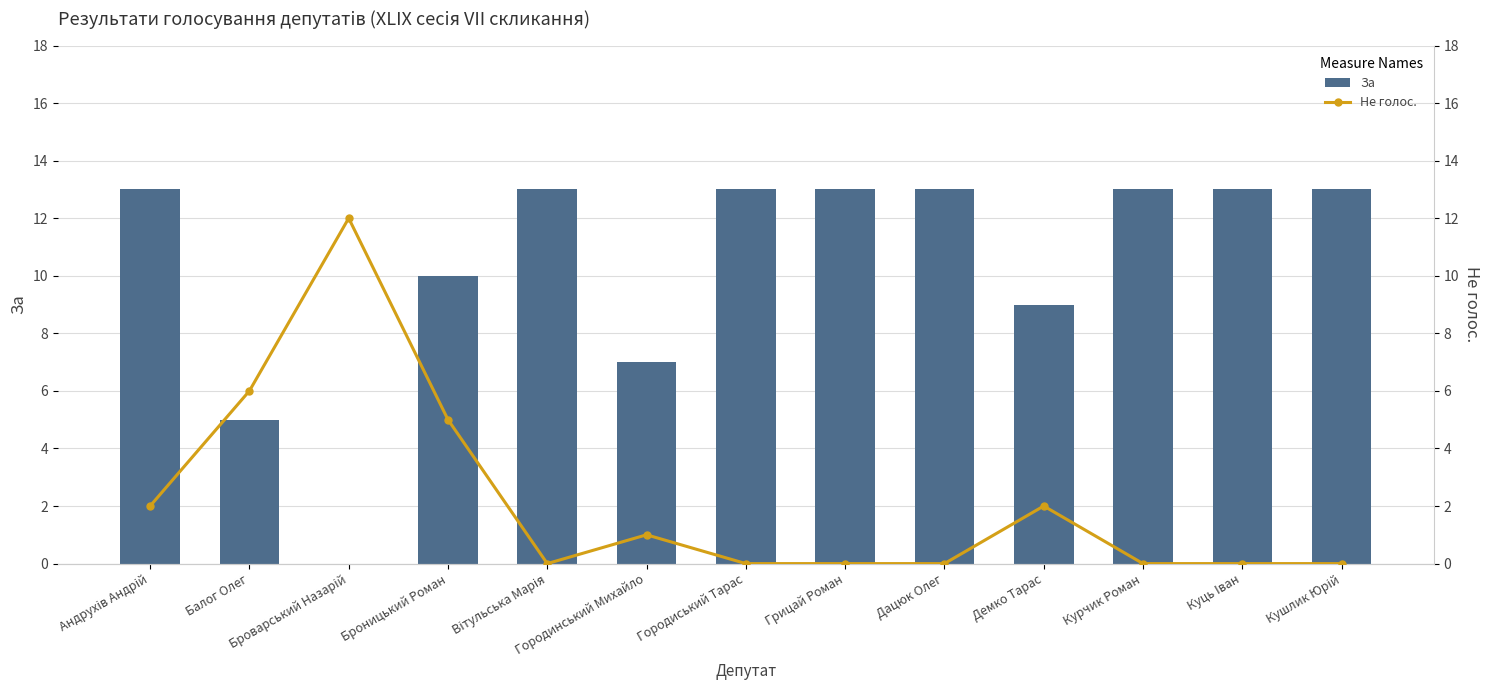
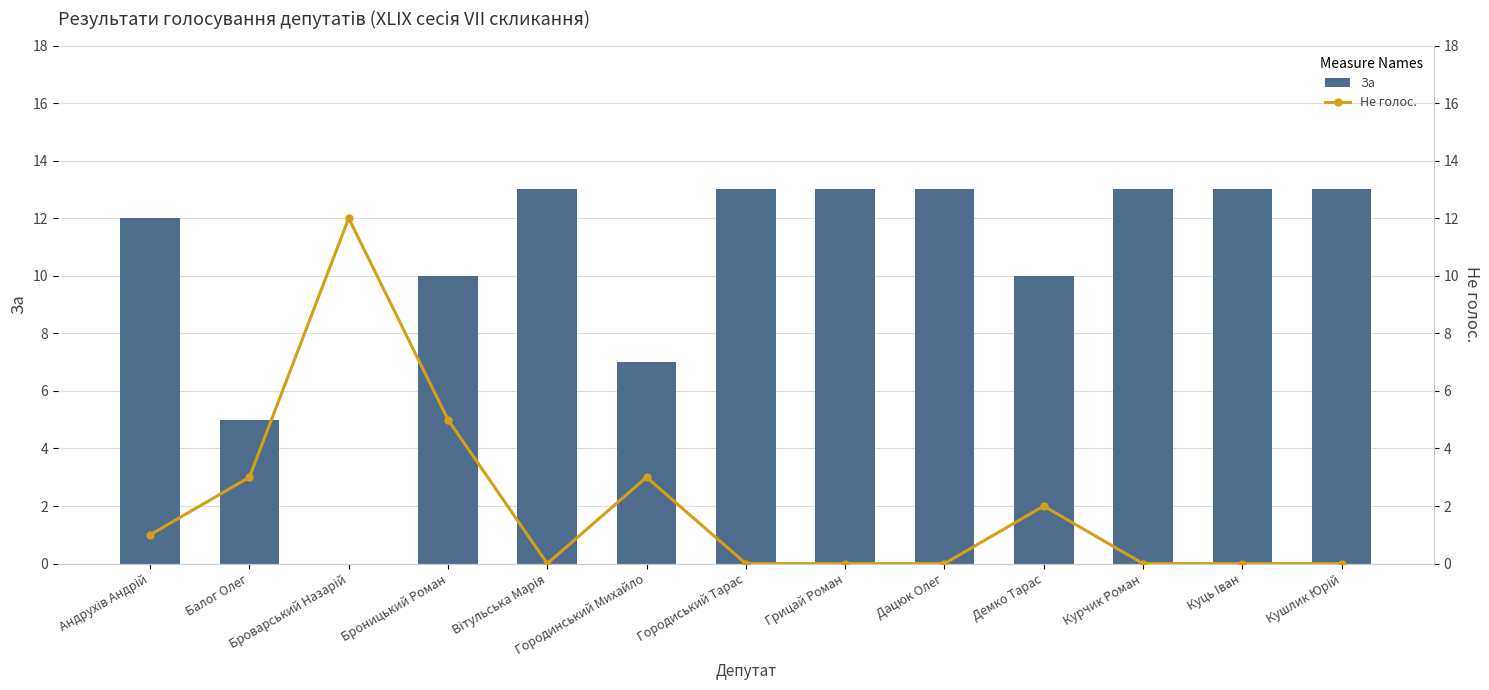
  {
    "За": {
-     "Андрухів Андрій": 13,
+     "Андрухів Андрій": 12,
      "Балог Олег": 5,
      "Броварський Назарій": 0,
      "Броницький Роман": 10,
      "Вітульська Марія": 13,
      "Городинський Михайло": 7,
      "Городиський Тарас": 13,
      "Грицай Роман": 13,
      "Дацюк Олег": 13,
-     "Демко Тарас": 9,
+     "Демко Тарас": 10,
      "Курчик Роман": 13,
      "Куць Іван": 13,
      "Кушлик Юрій": 13
    },
    "Не голос.": {
-     "Андрухів Андрій": 2,
-     "Балог Олег": 6,
+     "Андрухів Андрій": 1,
+     "Балог Олег": 3,
      "Броварський Назарій": 12,
      "Броницький Роман": 5,
      "Вітульська Марія": 0,
-     "Городинський Михайло": 1,
+     "Городинський Михайло": 3,
      "Городиський Тарас": 0,
      "Грицай Роман": 0,
      "Дацюк Олег": 0,
      "Демко Тарас": 2,
      "Курчик Роман": 0,
      "Куць Іван": 0,
      "Кушлик Юрій": 0
    }
  }
